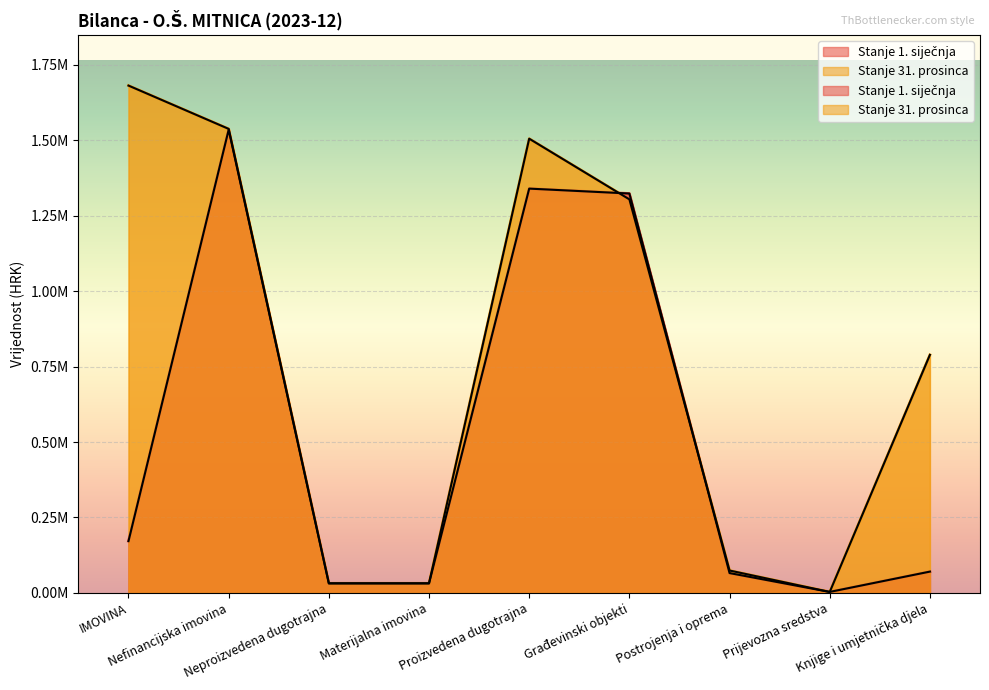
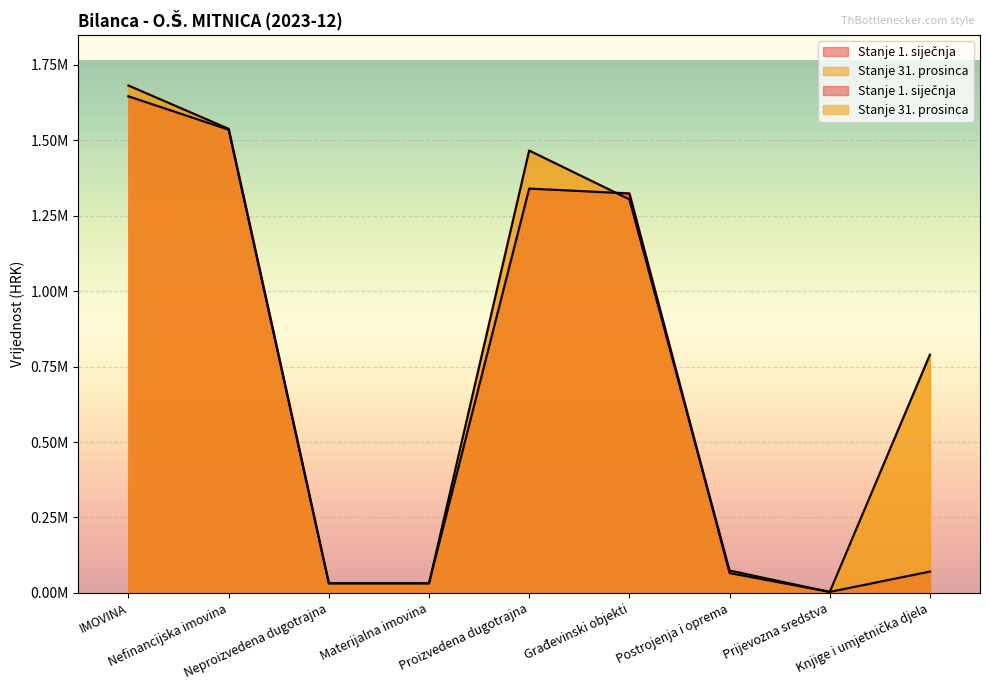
  {
    "Stanje 1. siječnja": {
-     "IMOVINA": 170000,
+     "IMOVINA": 1650000,
      "Proizvedena dugotrajna": 1340000,
      "Građevinski objekti": 1320000,
      "Postrojenja i oprema": 70000,
      "Knjige i umjetnička djela": 70000
    },
    "Stanje 31. prosinca": {
      "IMOVINA": 1680000,
-     "Proizvedena dugotrajna": 1510000,
+     "Proizvedena dugotrajna": 1470000,
      "Građevinski objekti": 1300000,
      "Postrojenja i oprema": 70000,
      "Knjige i umjetnička djela": 790000
    }
  }
